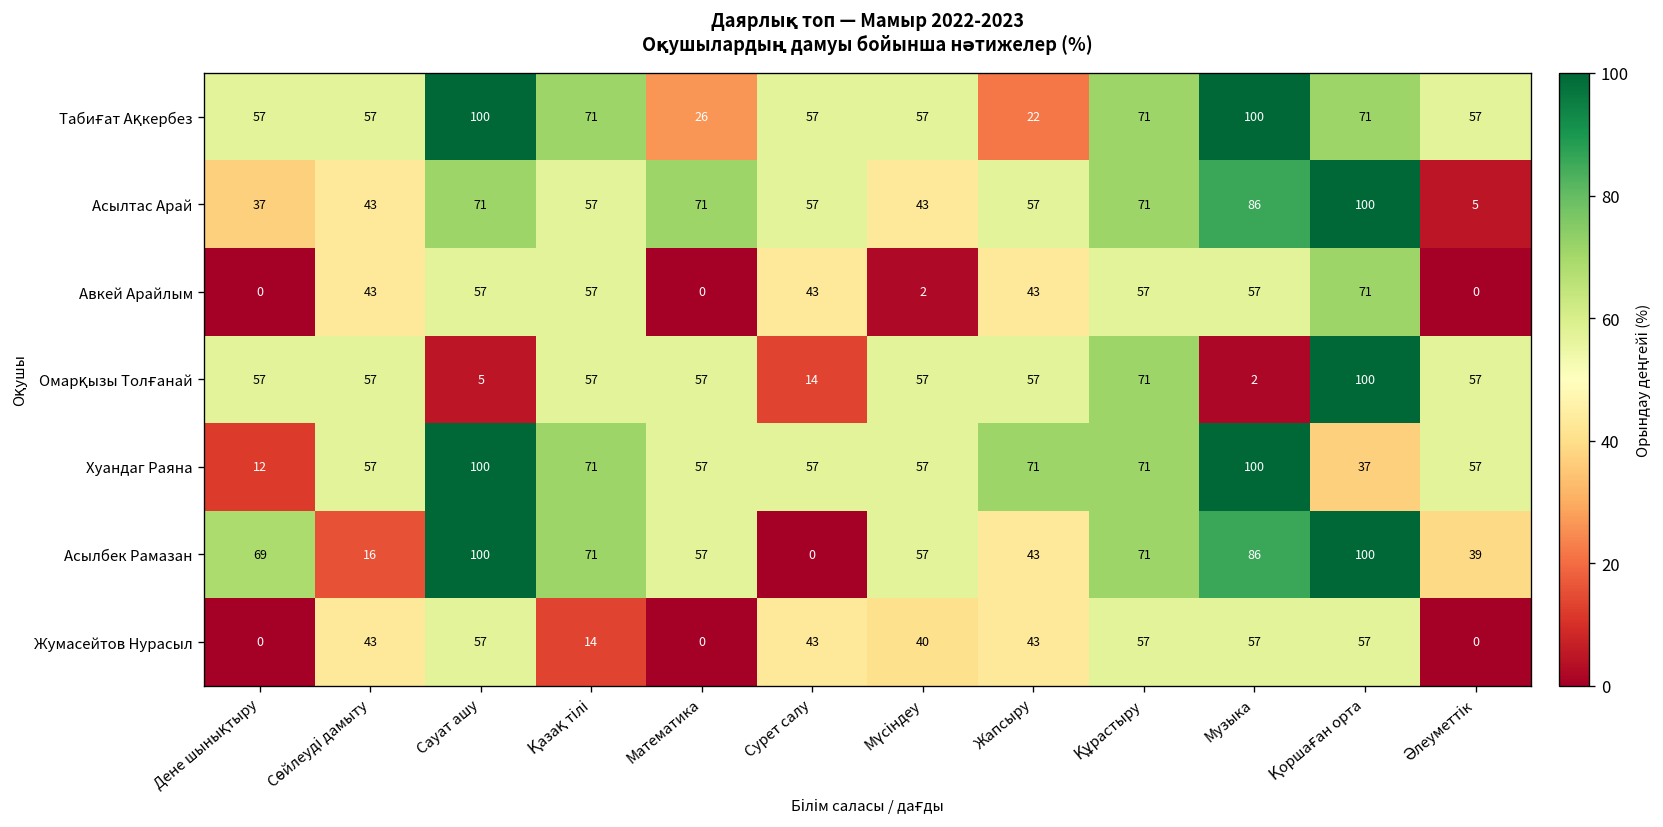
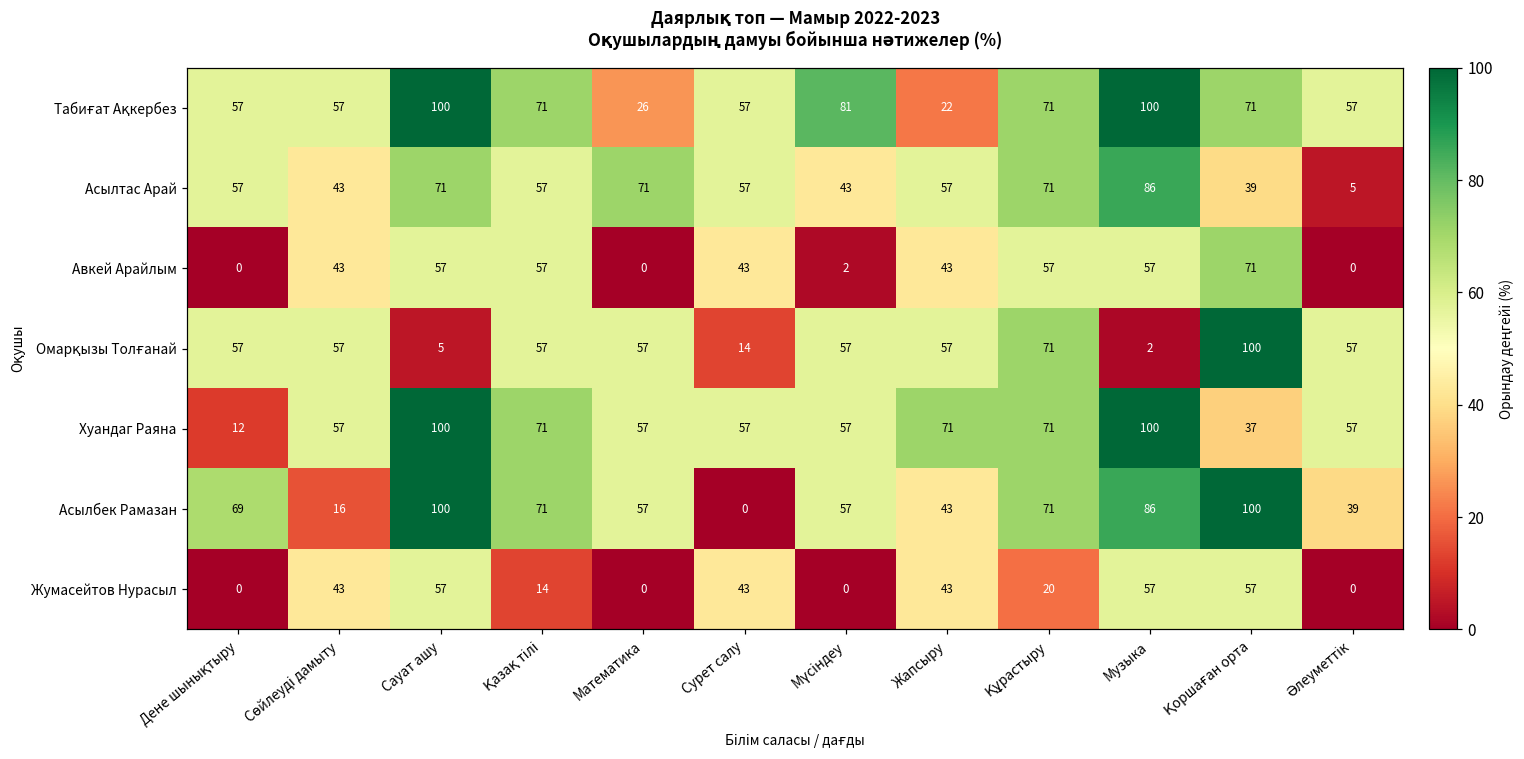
  {
    "Табиғат Ақкербез": {
      "Дене шынықтыру": 57,
      "Сөйлеуді дамыту": 57,
      "Сауат ашу": 100,
      "Қазақ тілі": 71,
      "Математика": 26,
      "Сурет салу": 57,
-     "Мүсіндеу": 57,
+     "Мүсіндеу": 81,
      "Жапсыру": 22,
      "Құрастыру": 71,
      "Музыка": 100,
      "Қоршаған орта": 71,
      "Әлеуметтік": 57
    },
    "Асылтас Арай": {
-     "Дене шынықтыру": 37,
+     "Дене шынықтыру": 57,
      "Сөйлеуді дамыту": 43,
      "Сауат ашу": 71,
      "Қазақ тілі": 57,
      "Математика": 71,
      "Сурет салу": 57,
      "Мүсіндеу": 43,
      "Жапсыру": 57,
      "Құрастыру": 71,
      "Музыка": 86,
-     "Қоршаған орта": 100,
+     "Қоршаған орта": 39,
      "Әлеуметтік": 5
    },
    "Авкей Арайлым": {
      "Дене шынықтыру": 0,
      "Сөйлеуді дамыту": 43,
      "Сауат ашу": 57,
      "Қазақ тілі": 57,
      "Математика": 0,
      "Сурет салу": 43,
      "Мүсіндеу": 2,
      "Жапсыру": 43,
      "Құрастыру": 57,
      "Музыка": 57,
      "Қоршаған орта": 71,
      "Әлеуметтік": 0
    },
    "Омарқызы Толғанай": {
      "Дене шынықтыру": 57,
      "Сөйлеуді дамыту": 57,
      "Сауат ашу": 5,
      "Қазақ тілі": 57,
      "Математика": 57,
      "Сурет салу": 14,
      "Мүсіндеу": 57,
      "Жапсыру": 57,
      "Құрастыру": 71,
      "Музыка": 2,
      "Қоршаған орта": 100,
      "Әлеуметтік": 57
    },
    "Хуандаг Раяна": {
      "Дене шынықтыру": 12,
      "Сөйлеуді дамыту": 57,
      "Сауат ашу": 100,
      "Қазақ тілі": 71,
      "Математика": 57,
      "Сурет салу": 57,
      "Мүсіндеу": 57,
      "Жапсыру": 71,
      "Құрастыру": 71,
      "Музыка": 100,
      "Қоршаған орта": 37,
      "Әлеуметтік": 57
    },
    "Асылбек Рамазан": {
      "Дене шынықтыру": 69,
      "Сөйлеуді дамыту": 16,
      "Сауат ашу": 100,
      "Қазақ тілі": 71,
      "Математика": 57,
      "Сурет салу": 0,
      "Мүсіндеу": 57,
      "Жапсыру": 43,
      "Құрастыру": 71,
      "Музыка": 86,
      "Қоршаған орта": 100,
      "Әлеуметтік": 39
    },
    "Жумасейтов Нурасыл": {
      "Дене шынықтыру": 0,
      "Сөйлеуді дамыту": 43,
      "Сауат ашу": 57,
      "Қазақ тілі": 14,
      "Математика": 0,
      "Сурет салу": 43,
-     "Мүсіндеу": 40,
+     "Мүсіндеу": 0,
      "Жапсыру": 43,
-     "Құрастыру": 57,
+     "Құрастыру": 20,
      "Музыка": 57,
      "Қоршаған орта": 57,
      "Әлеуметтік": 0
    }
  }
